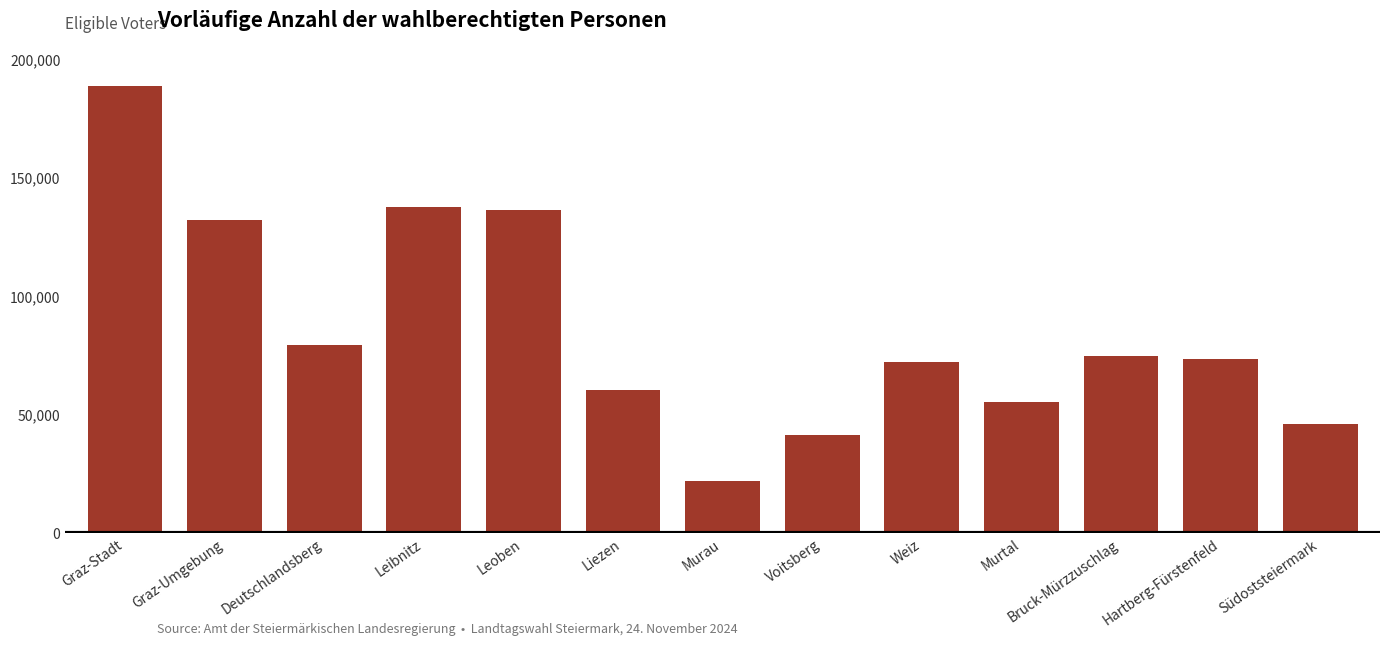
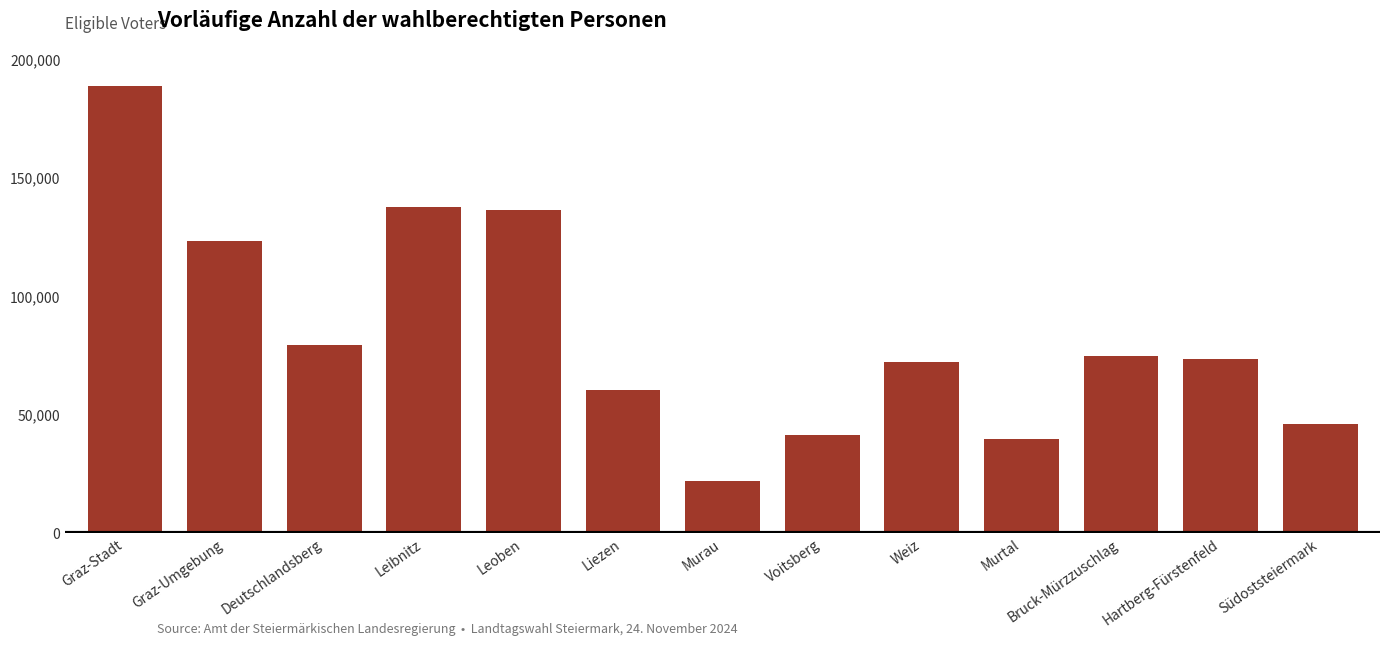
  {
    "Graz-Stadt": "189,000",
-   "Graz-Umgebung": "132,000",
+   "Graz-Umgebung": "123,000",
    "Deutschlandsberg": "80,000",
    "Leibnitz": "138,000",
    "Leoben": "136,000",
    "Liezen": "60,000",
    "Murau": "22,000",
    "Voitsberg": "41,000",
    "Weiz": "72,000",
-   "Murtal": "55,000",
+   "Murtal": "40,000",
    "Bruck-Mürzzuschlag": "75,000",
    "Hartberg-Fürstenfeld": "73,000",
    "Südoststeiermark": "46,000"
  }
